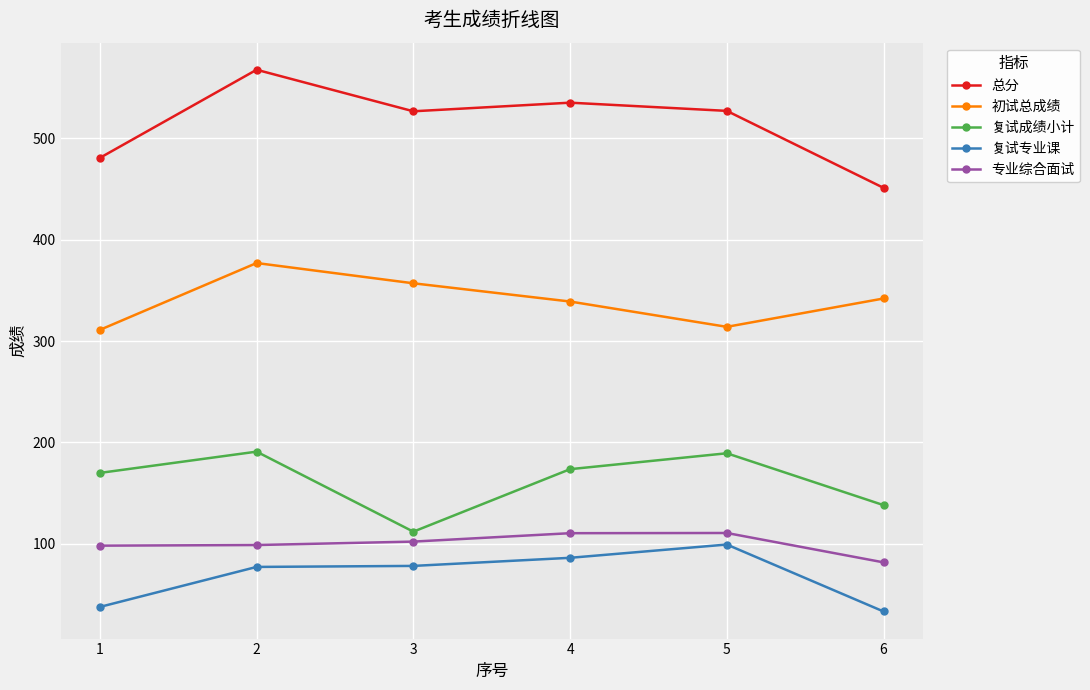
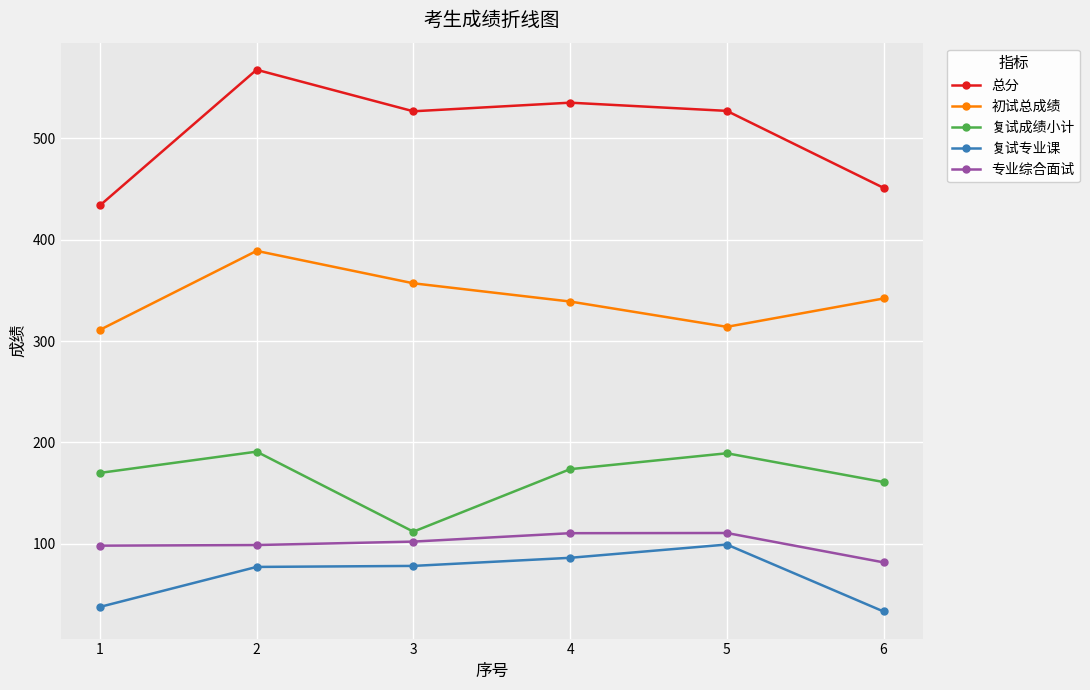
  {
    "总分": {
-     "1": 481,
+     "1": 434,
      "2": 568,
      "3": 527,
      "4": 535,
      "5": 527,
      "6": 451
    },
    "初试总成绩": {
      "1": 311,
-     "2": 377,
+     "2": 389,
      "3": 357,
      "4": 339,
      "5": 314,
      "6": 342
    },
    "复试成绩小计": {
      "1": 170,
      "2": 191,
      "3": 112,
      "4": 174,
      "5": 189,
-     "6": 138
+     "6": 161
    },
    "复试专业课": {
      "1": 38,
      "2": 77,
      "3": 78,
      "4": 86,
      "5": 99,
      "6": 33
    },
    "专业综合面试": {
      "1": 98,
      "2": 99,
      "3": 102,
      "4": 110,
      "5": 111,
      "6": 82
    }
  }
